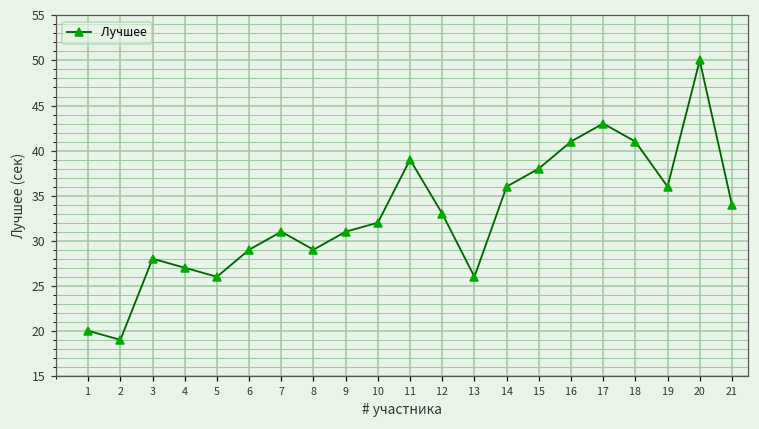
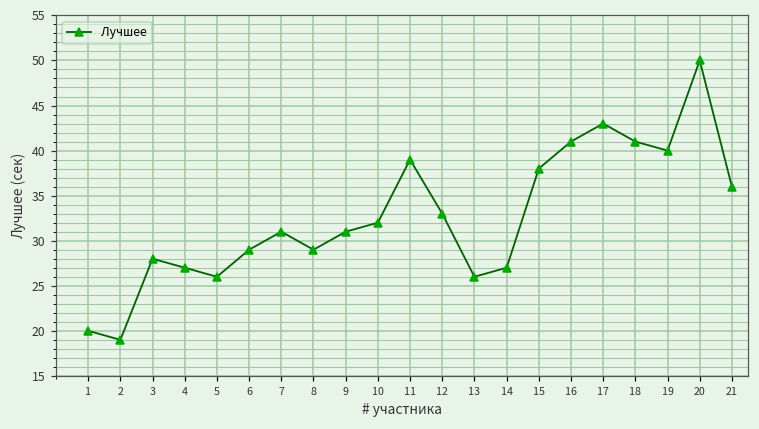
  {
    "1": 20,
    "2": 19,
    "3": 28,
    "4": 27,
    "5": 26,
    "6": 29,
    "7": 31,
    "8": 29,
    "9": 31,
    "10": 32,
    "11": 39,
    "12": 33,
    "13": 26,
-   "14": 36,
+   "14": 27,
    "15": 38,
    "16": 41,
    "17": 43,
    "18": 41,
-   "19": 36,
+   "19": 40,
    "20": 50,
-   "21": 34
+   "21": 36
  }
